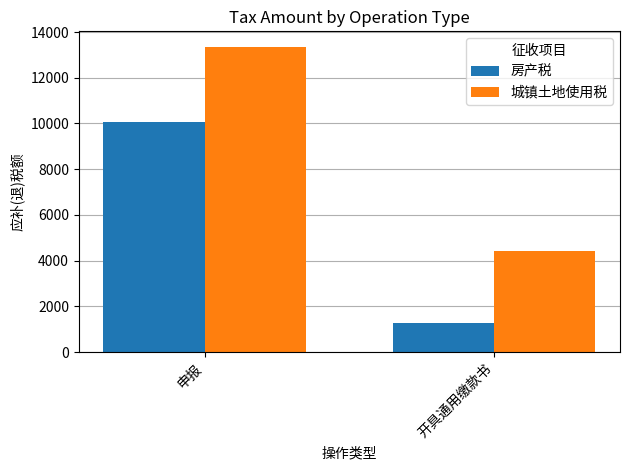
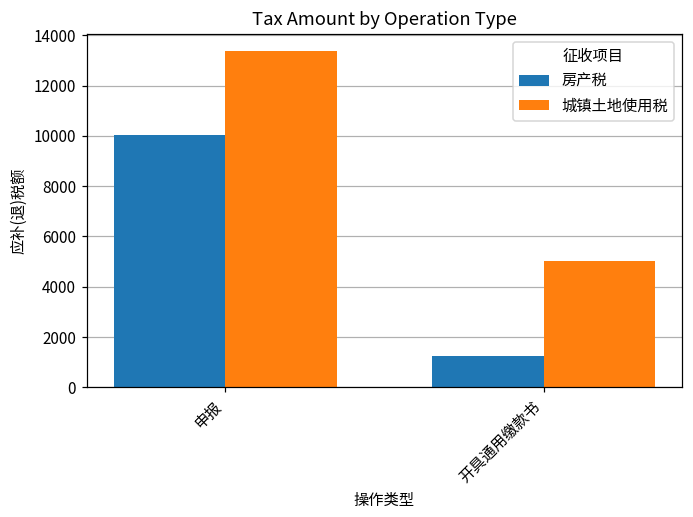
  {
    "房产税": {
      "申报": 10000,
      "开具通用缴款书": 1300
    },
    "城镇土地使用税": {
      "申报": 13400,
-     "开具通用缴款书": 4400
+     "开具通用缴款书": 5000
    }
  }
